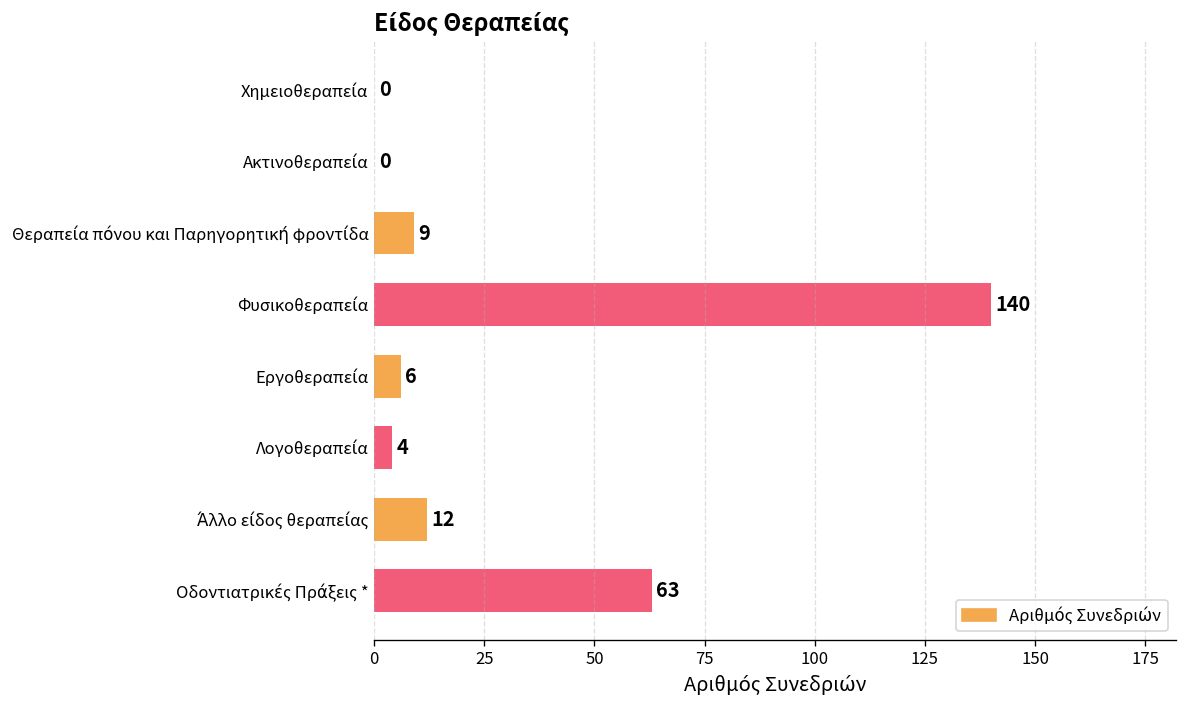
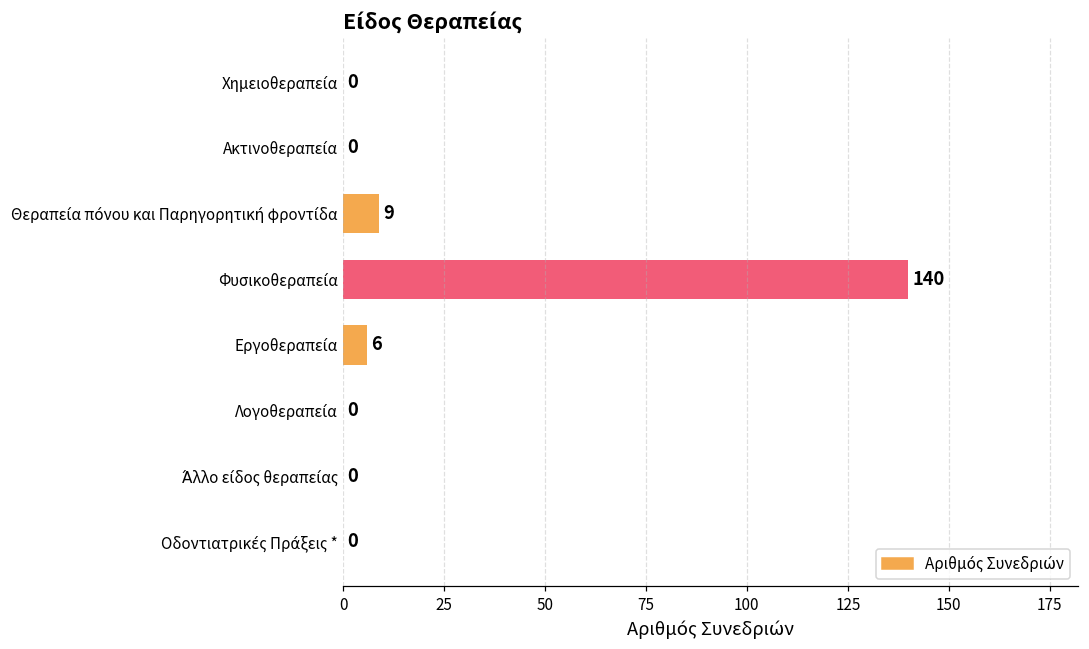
  {
    "Χημειοθεραπεία": 0,
    "Ακτινοθεραπεία": 0,
    "Θεραπεία πόνου και Παρηγορητική φροντίδα": 9,
    "Φυσικοθεραπεία": 140,
    "Εργοθεραπεία": 6,
-   "Λογοθεραπεία": 4,
-   "Άλλο είδος θεραπείας": 12,
-   "Οδοντιατρικές Πράξεις *": 63
+   "Λογοθεραπεία": 0,
+   "Άλλο είδος θεραπείας": 0,
+   "Οδοντιατρικές Πράξεις *": 0
  }
